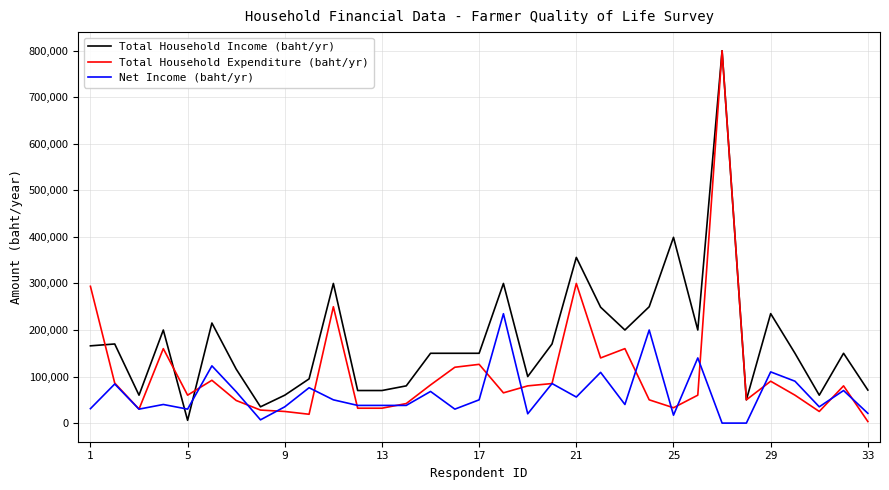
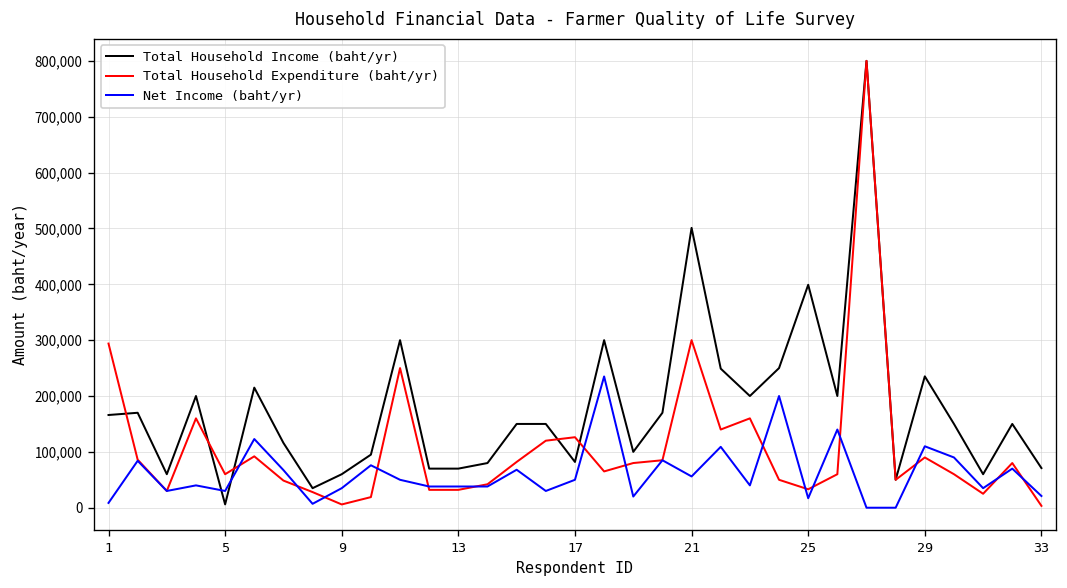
  {
    "Total Household Income (baht/yr)": {
      "1": "170,000",
      "5": "10,000",
      "9": "60,000",
      "13": "70,000",
-     "17": "150,000",
-     "21": "360,000",
+     "17": "80,000",
+     "21": "500,000",
      "25": "400,000",
      "29": "240,000",
      "33": "70,000"
    },
    "Total Household Expenditure (baht/yr)": {
      "1": "290,000",
      "5": "60,000",
-     "9": "30,000",
+     "9": "10,000",
      "13": "30,000",
      "17": "130,000",
      "21": "300,000",
      "25": "30,000",
      "29": "90,000",
      "33": "0"
    },
    "Net Income (baht/yr)": {
-     "1": "30,000",
+     "1": "10,000",
      "5": "30,000",
      "9": "40,000",
      "13": "40,000",
      "17": "50,000",
      "21": "60,000",
      "25": "20,000",
      "29": "110,000",
      "33": "20,000"
    }
  }
